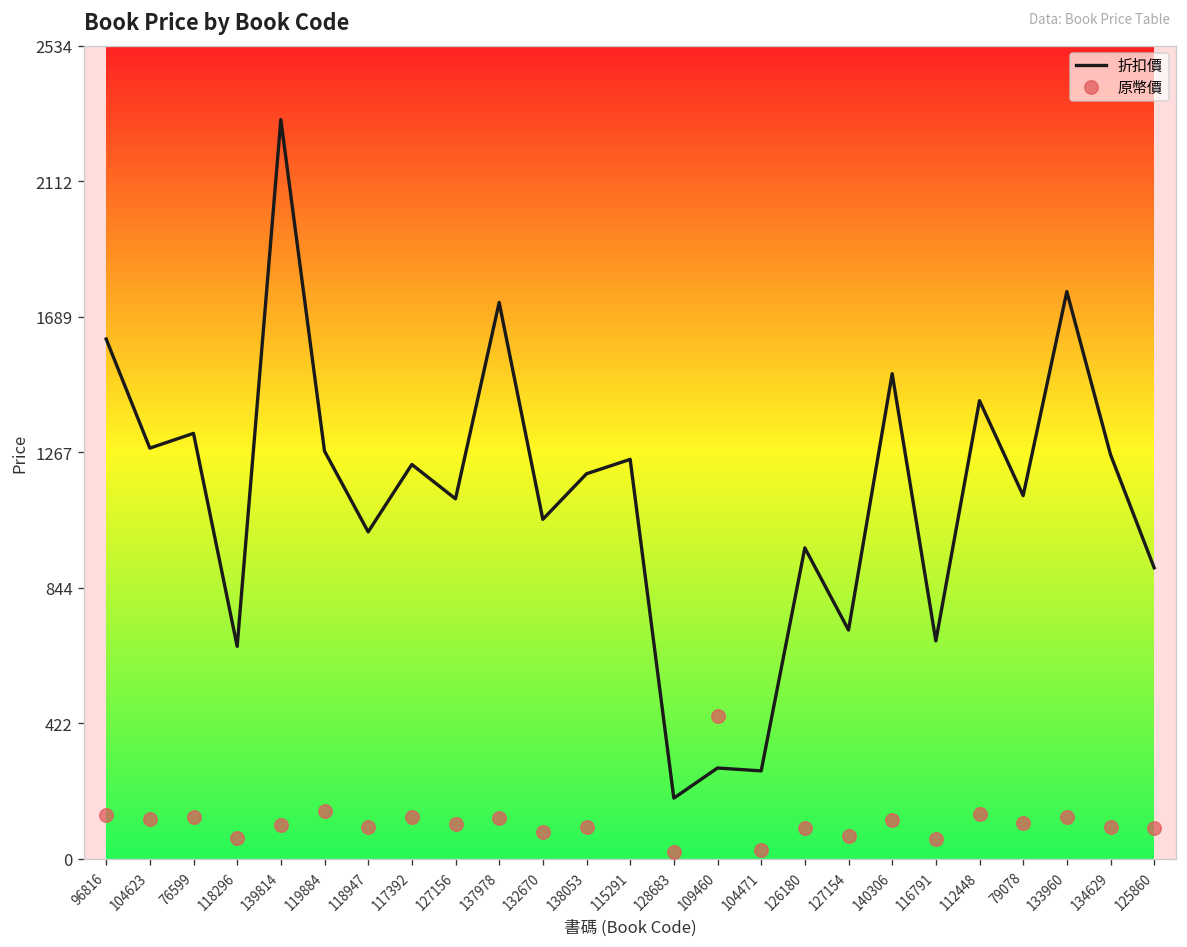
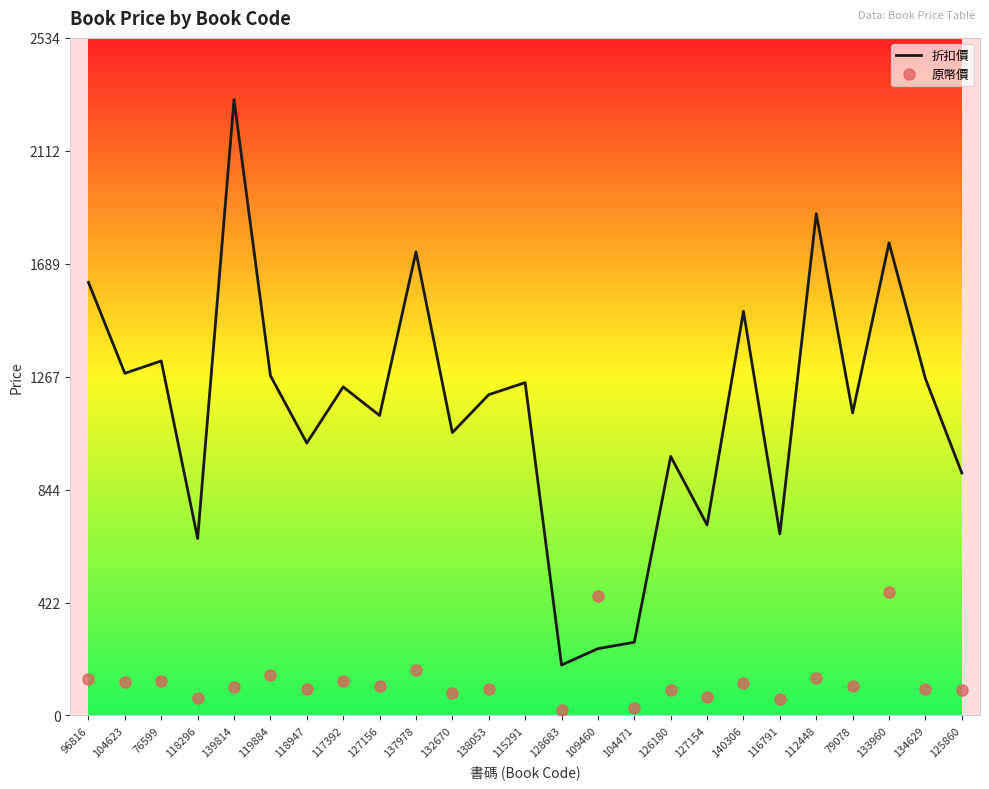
  {
    "折扣價": {
      "96816": 1620,
      "104623": 1280,
      "76599": 1330,
      "118296": 660,
      "139814": 2300,
      "119884": 1270,
      "118947": 1020,
      "117392": 1230,
      "127156": 1120,
      "137978": 1730,
      "132670": 1060,
      "138053": 1200,
      "115291": 1250,
      "128683": 190,
-     "109460": 280,
+     "109460": 250,
      "104471": 270,
      "126180": 970,
      "127154": 710,
      "140306": 1510,
      "116791": 680,
-     "112448": 1430,
+     "112448": 1880,
      "79078": 1130,
      "133960": 1770,
      "134629": 1260,
      "125860": 910
    },
    "原幣價": {
      "96816": 140,
      "104623": 130,
      "76599": 130,
      "118296": 60,
      "139814": 110,
      "119884": 150,
      "118947": 100,
      "117392": 130,
      "127156": 110,
-     "137978": 130,
+     "137978": 170,
      "132670": 80,
      "138053": 100,
      "128683": 20,
      "109460": 450,
      "104471": 30,
      "126180": 90,
      "127154": 70,
      "140306": 120,
      "116791": 60,
      "112448": 140,
      "79078": 110,
-     "133960": 130,
+     "133960": 460,
      "134629": 100,
      "125860": 100
    }
  }
